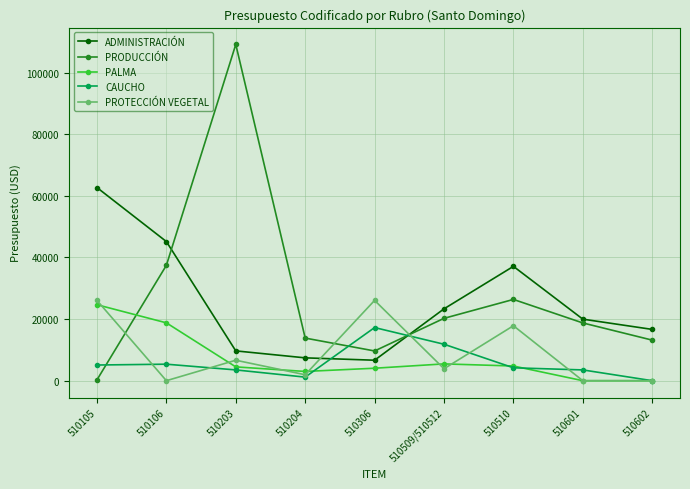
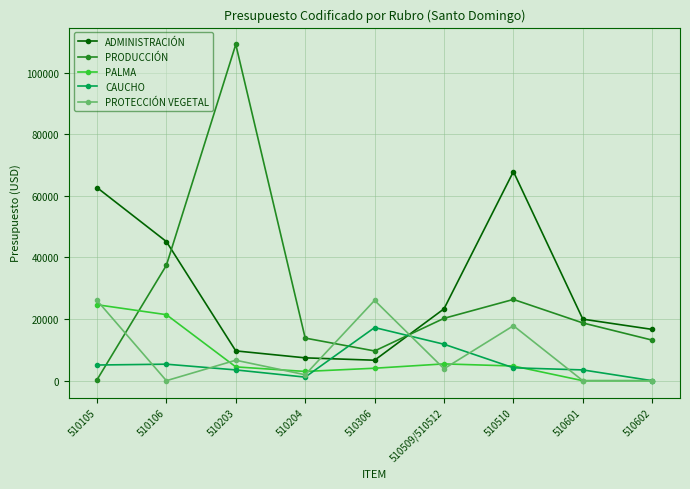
  {
    "ADMINISTRACIÓN": {
      "510105": 63000,
      "510106": 45000,
      "510203": 10000,
      "510204": 7000,
      "510306": 7000,
      "510509/510512": 23000,
-     "510510": 37000,
+     "510510": 68000,
      "510601": 20000,
      "510602": 17000
    },
    "PRODUCCIÓN": {
      "510105": 0,
      "510106": 37000,
      "510203": 109000,
      "510204": 14000,
      "510306": 10000,
      "510509/510512": 20000,
      "510510": 26000,
      "510601": 19000,
      "510602": 13000
    },
    "PALMA": {
      "510105": 25000,
-     "510106": 19000,
+     "510106": 21000,
      "510203": 4000,
      "510204": 3000,
      "510306": 4000,
      "510509/510512": 5000
    },
    "CAUCHO": {
      "510105": 5000,
      "510106": 5000,
      "510203": 3000,
      "510306": 17000,
      "510509/510512": 12000,
      "510601": 3000
    },
    "PROTECCIÓN VEGETAL": {
      "510105": 26000,
      "510106": 0,
      "510203": 7000,
      "510306": 26000,
      "510509/510512": 4000,
      "510510": 18000
    }
  }
